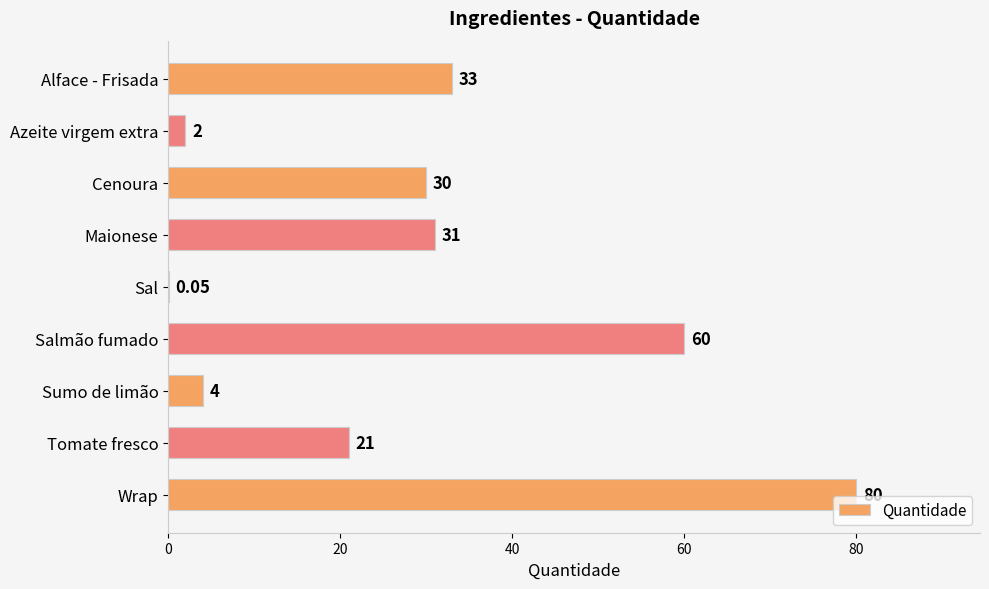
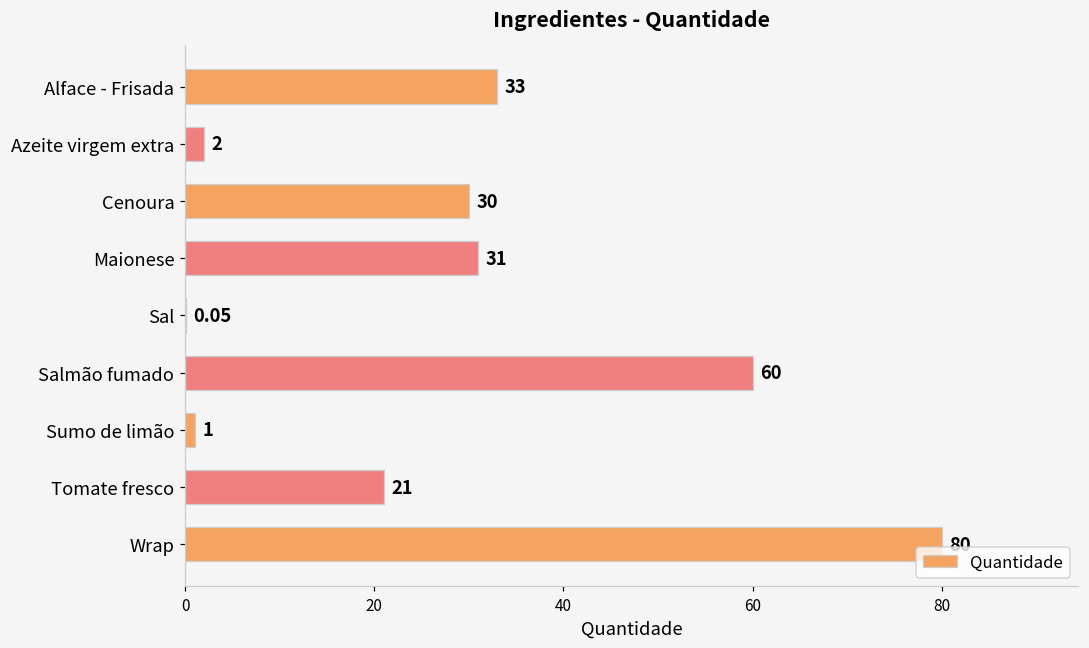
  {
    "Alface - Frisada": 33,
    "Azeite virgem extra": 2,
    "Cenoura": 30,
    "Maionese": 31,
    "Sal": 0.05,
    "Salmão fumado": 60,
-   "Sumo de limão": 4,
+   "Sumo de limão": 1,
    "Tomate fresco": 21
  }
